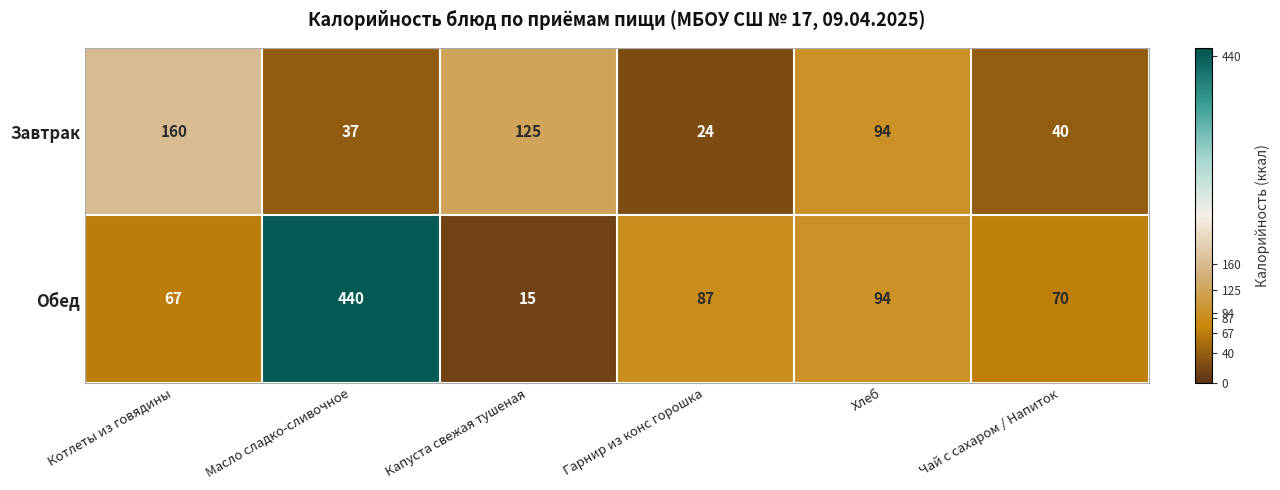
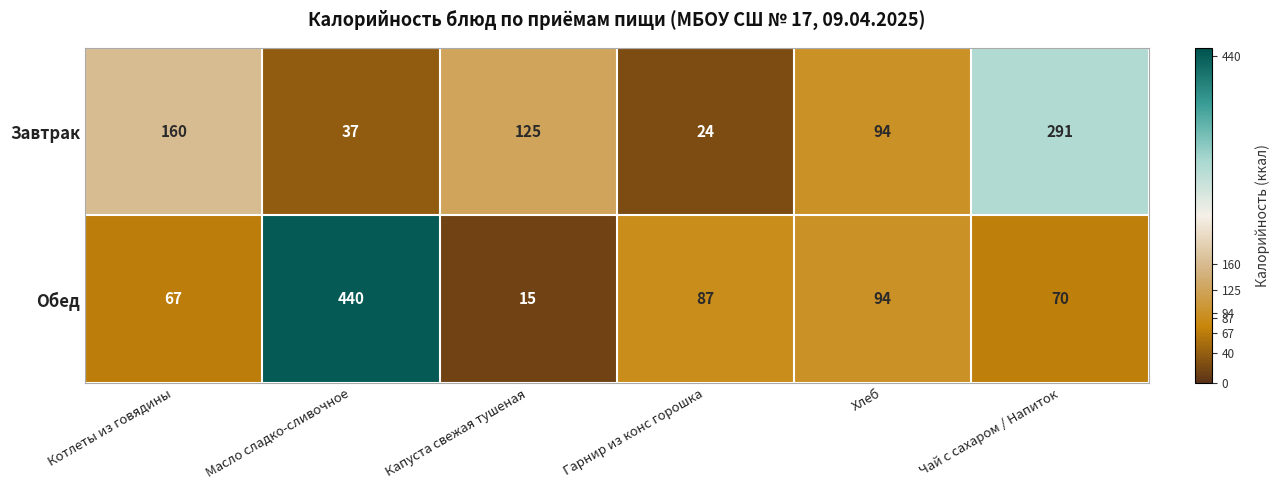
  {
    "Завтрак": {
      "Котлеты из говядины": 160,
      "Масло сладко-сливочное": 37,
      "Капуста свежая тушеная": 125,
      "Гарнир из конс горошка": 24,
      "Хлеб": 94,
-     "Чай с сахаром / Напиток": 40
+     "Чай с сахаром / Напиток": 291
    },
    "Обед": {
      "Котлеты из говядины": 67,
      "Масло сладко-сливочное": 440,
      "Капуста свежая тушеная": 15,
      "Гарнир из конс горошка": 87,
      "Хлеб": 94,
      "Чай с сахаром / Напиток": 70
    }
  }
